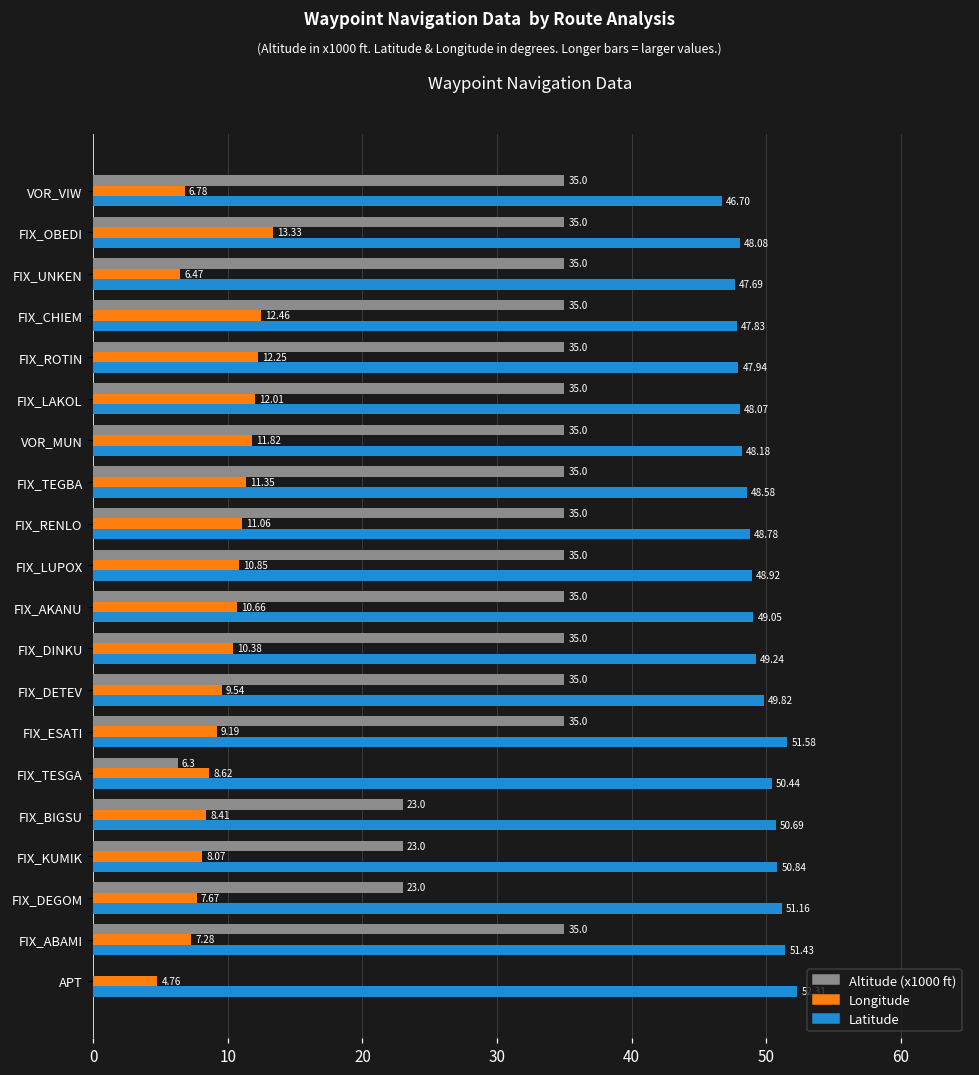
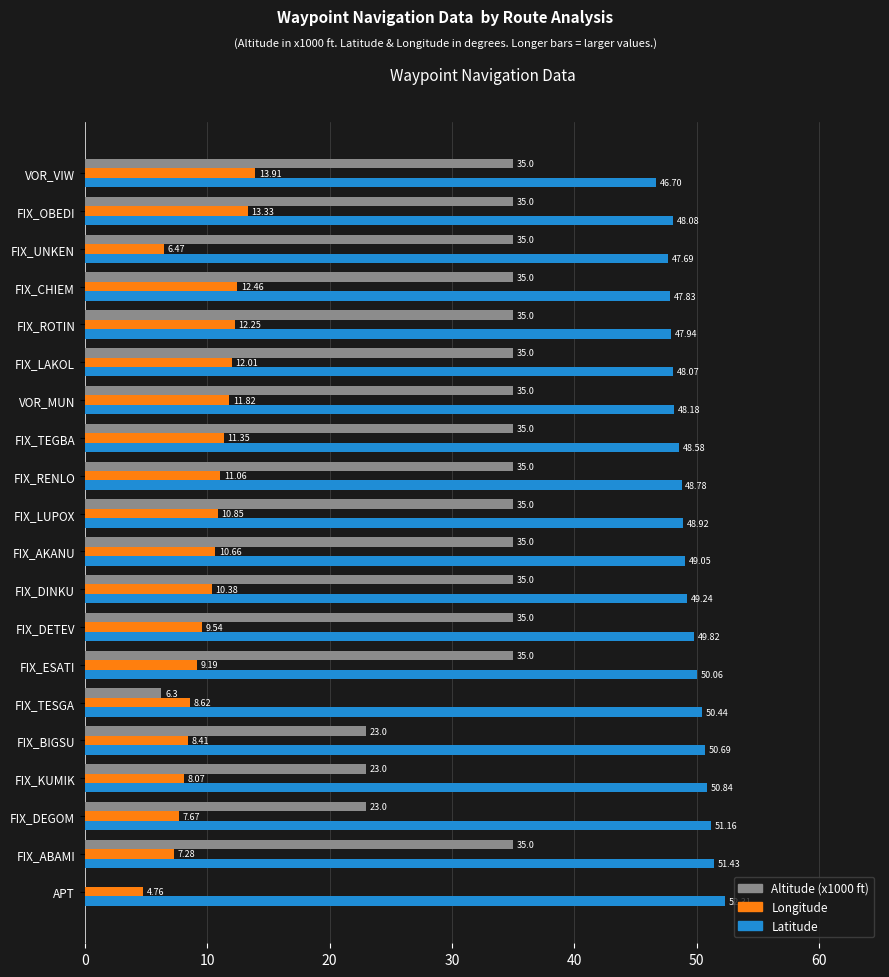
  {
    "Altitude (x1000 ft)": {
      "VOR_VIW": 35.0,
      "FIX_OBEDI": 35.0,
      "FIX_UNKEN": 35.0,
      "FIX_CHIEM": 35.0,
      "FIX_ROTIN": 35.0,
      "FIX_LAKOL": 35.0,
      "VOR_MUN": 35.0,
      "FIX_TEGBA": 35.0,
      "FIX_RENLO": 35.0,
      "FIX_LUPOX": 35.0,
      "FIX_AKANU": 35.0,
      "FIX_DINKU": 35.0,
      "FIX_DETEV": 35.0,
      "FIX_ESATI": 35.0,
      "FIX_TESGA": 6.3,
      "FIX_BIGSU": 23.0,
      "FIX_KUMIK": 23.0,
      "FIX_DEGOM": 23.0,
      "FIX_ABAMI": 35.0
    },
    "Longitude": {
-     "VOR_VIW": 6.78,
+     "VOR_VIW": 13.91,
      "FIX_OBEDI": 13.33,
      "FIX_UNKEN": 6.47,
      "FIX_CHIEM": 12.46,
      "FIX_ROTIN": 12.25,
      "FIX_LAKOL": 12.01,
      "VOR_MUN": 11.82,
      "FIX_TEGBA": 11.35,
      "FIX_RENLO": 11.06,
      "FIX_LUPOX": 10.85,
      "FIX_AKANU": 10.66,
      "FIX_DINKU": 10.38,
      "FIX_DETEV": 9.54,
      "FIX_ESATI": 9.19,
      "FIX_TESGA": 8.62,
      "FIX_BIGSU": 8.41,
      "FIX_KUMIK": 8.07,
      "FIX_DEGOM": 7.67,
      "FIX_ABAMI": 7.28,
      "APT": 4.76
    },
    "Latitude": {
      "VOR_VIW": 46.70,
      "FIX_OBEDI": 48.08,
      "FIX_UNKEN": 47.69,
      "FIX_CHIEM": 47.83,
      "FIX_ROTIN": 47.94,
      "FIX_LAKOL": 48.07,
      "VOR_MUN": 48.18,
      "FIX_TEGBA": 48.58,
      "FIX_RENLO": 48.78,
      "FIX_LUPOX": 48.92,
      "FIX_AKANU": 49.05,
      "FIX_DINKU": 49.24,
      "FIX_DETEV": 49.82,
-     "FIX_ESATI": 51.58,
+     "FIX_ESATI": 50.06,
      "FIX_TESGA": 50.44,
      "FIX_BIGSU": 50.69,
      "FIX_KUMIK": 50.84,
      "FIX_DEGOM": 51.16,
      "FIX_ABAMI": 51.43
    }
  }
